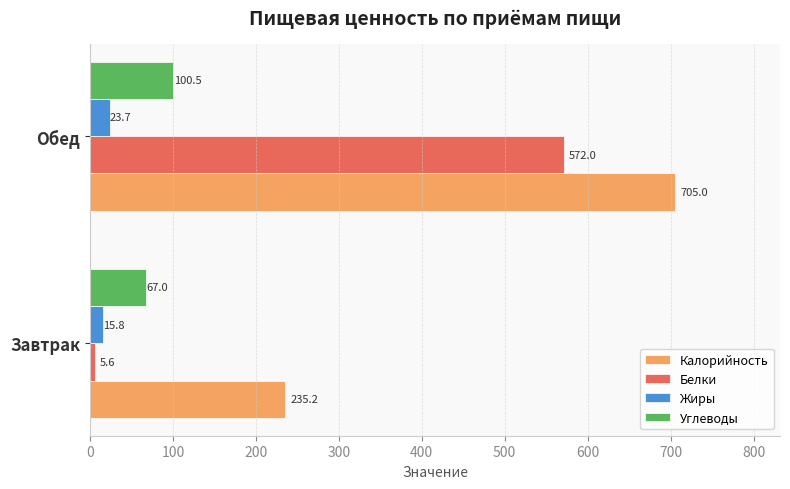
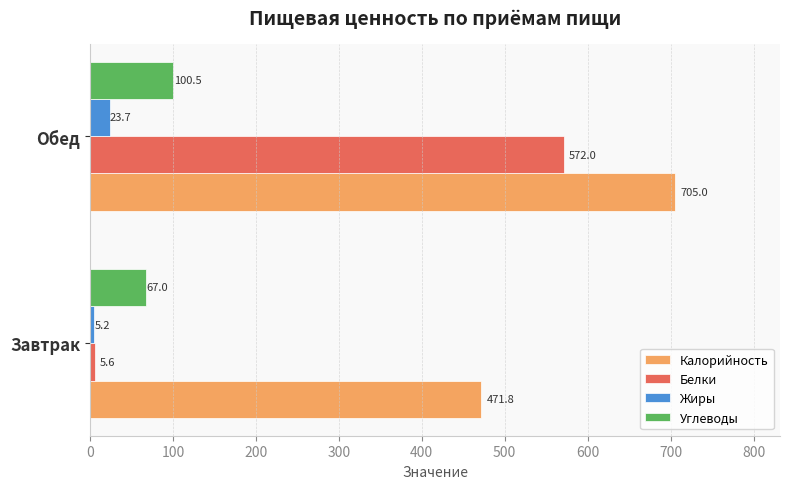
  {
    "Калорийность": {
      "Обед": 705.0,
-     "Завтрак": 235.2
+     "Завтрак": 471.8
    },
    "Белки": {
      "Обед": 572.0,
      "Завтрак": 5.6
    },
    "Жиры": {
      "Обед": 23.7,
-     "Завтрак": 15.8
+     "Завтрак": 5.2
    },
    "Углеводы": {
      "Обед": 100.5,
      "Завтрак": 67.0
    }
  }
